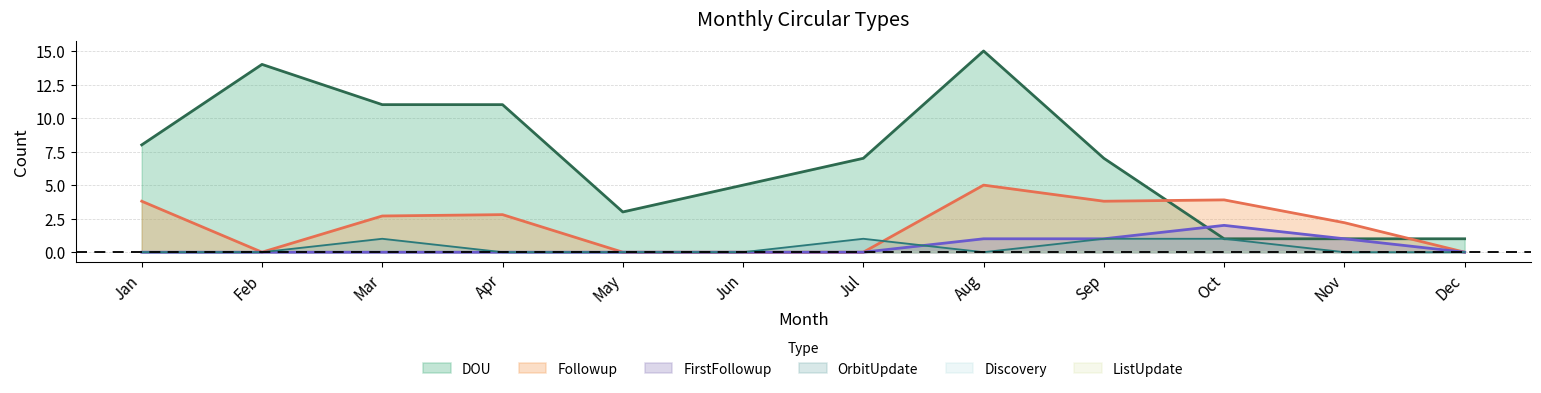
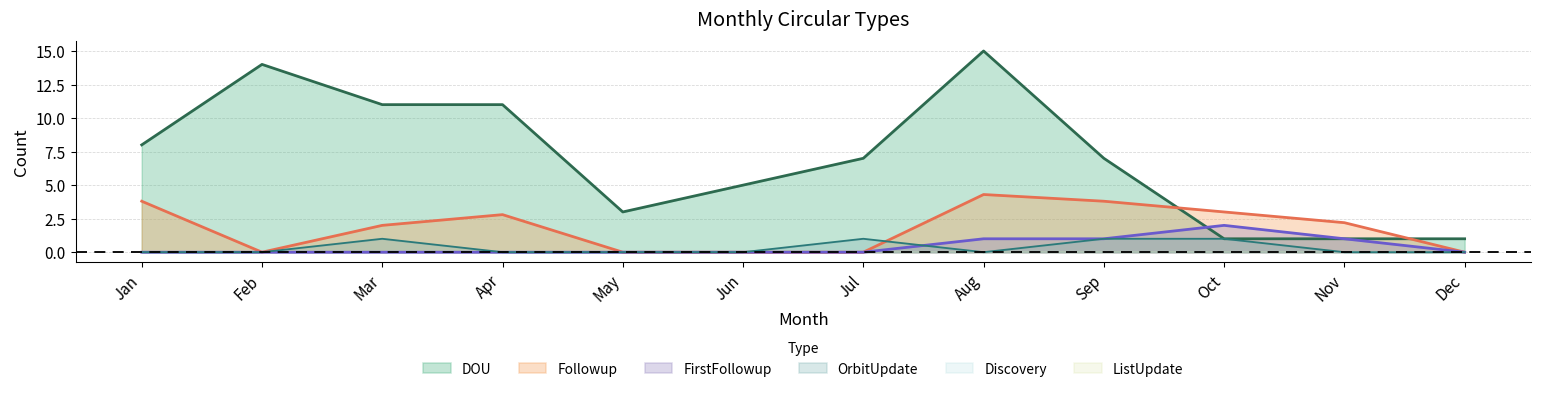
  {
    "Followup": {
      "Jan": 3.8,
-     "Mar": 2.7,
+     "Mar": 2.0,
      "Apr": 2.8,
-     "Aug": 5.0,
+     "Aug": 4.3,
      "Sep": 3.8,
-     "Oct": 3.9,
+     "Oct": 3.0,
      "Nov": 2.2
    }
  }
